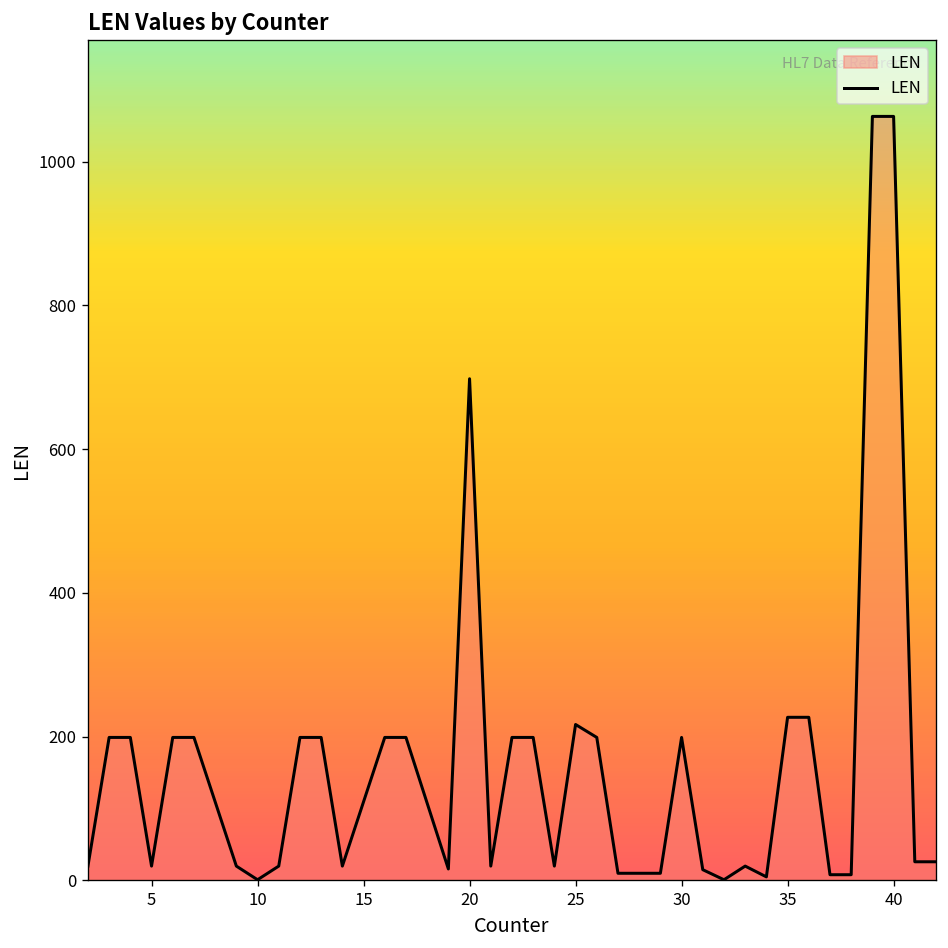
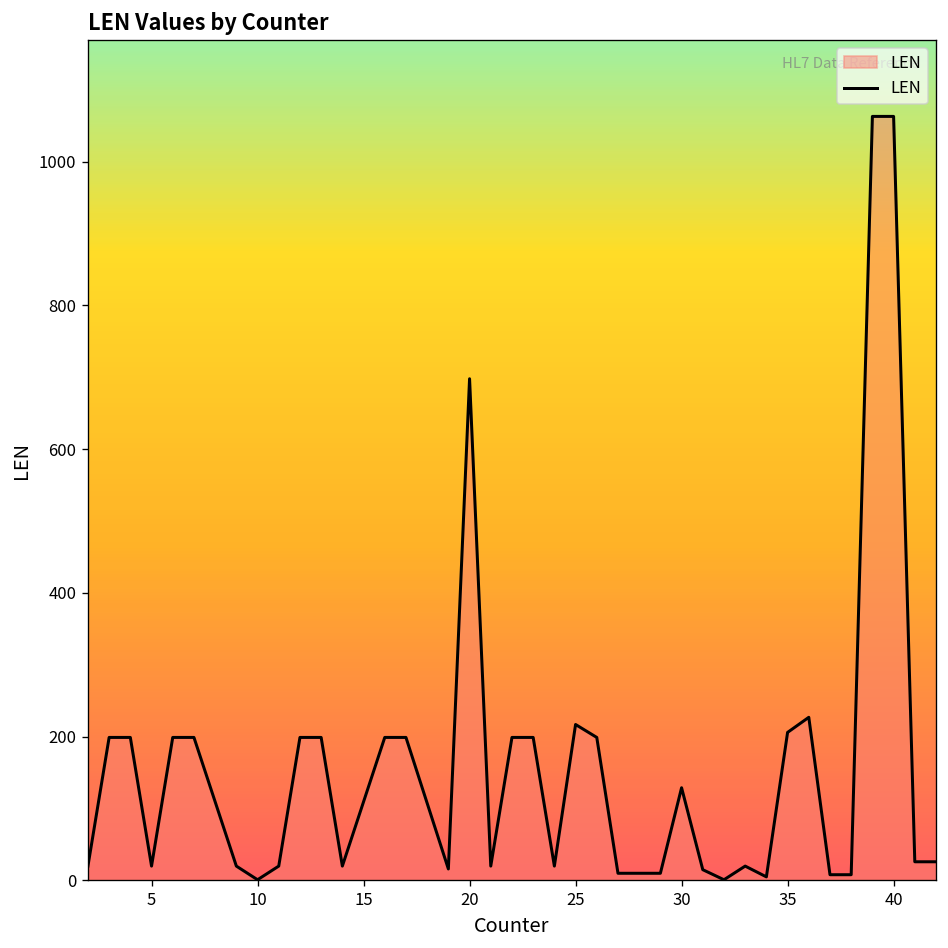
  {
    "5": 20,
    "10": 0,
    "20": 700,
    "25": 220,
-   "30": 200,
-   "35": 230,
+   "30": 130,
+   "35": 210,
    "40": 1060
  }
